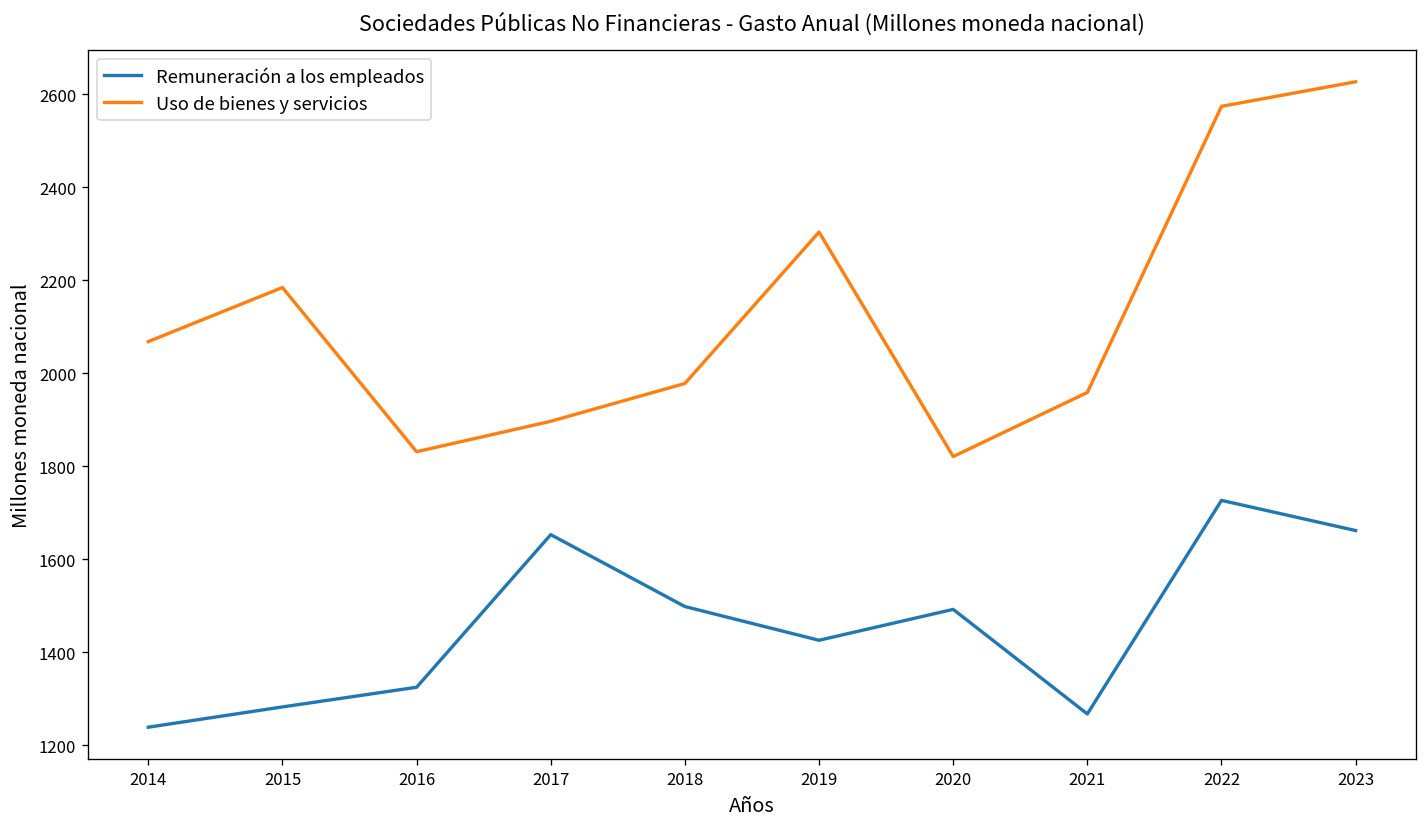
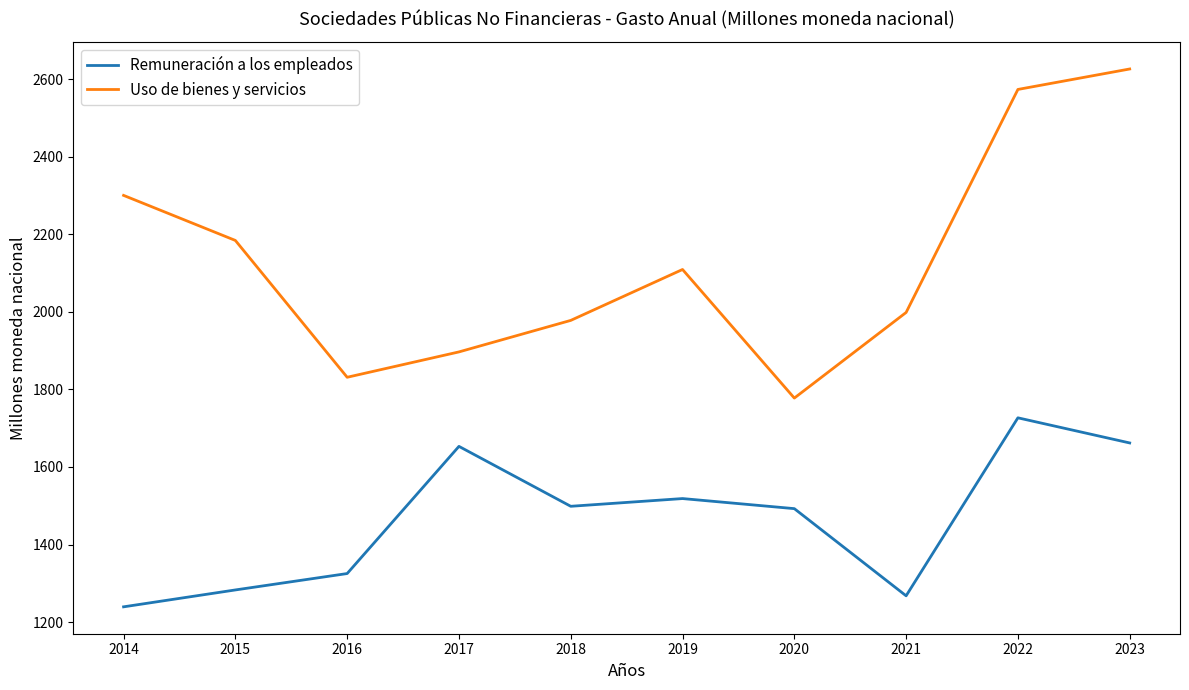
  {
    "Remuneración a los empleados": {
      "2014": 1240,
      "2015": 1280,
      "2016": 1330,
      "2017": 1650,
      "2018": 1500,
-     "2019": 1430,
+     "2019": 1520,
      "2020": 1490,
      "2021": 1270,
      "2022": 1730,
      "2023": 1660
    },
    "Uso de bienes y servicios": {
-     "2014": 2070,
+     "2014": 2300,
      "2015": 2180,
      "2016": 1830,
      "2017": 1900,
      "2018": 1980,
-     "2019": 2300,
-     "2020": 1820,
-     "2021": 1960,
+     "2019": 2110,
+     "2020": 1780,
+     "2021": 2000,
      "2022": 2570,
      "2023": 2630
    }
  }
